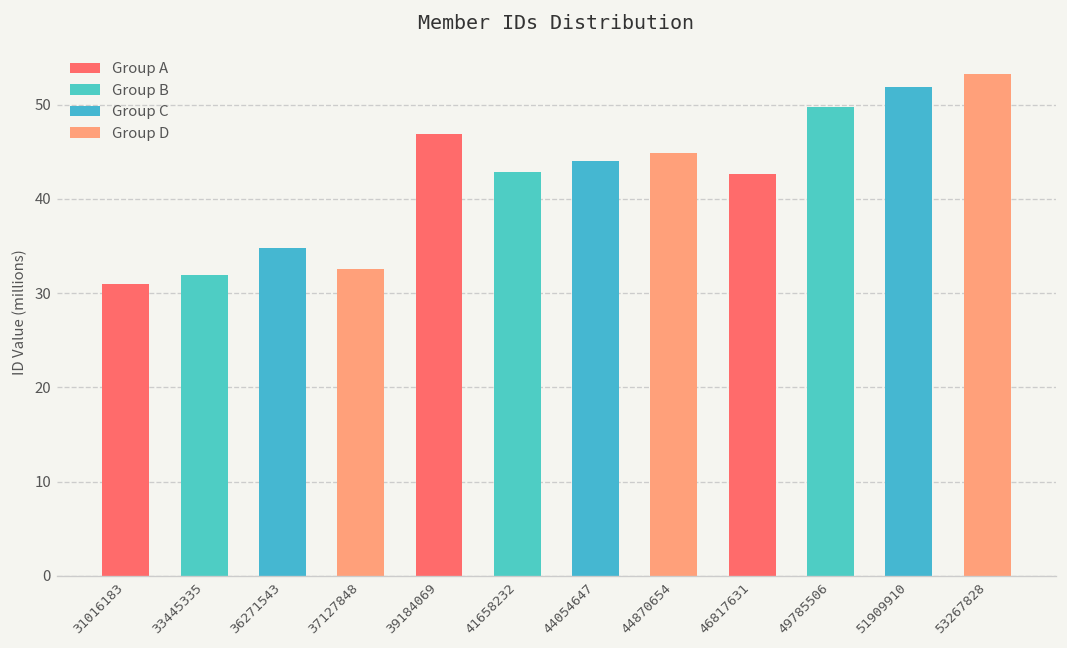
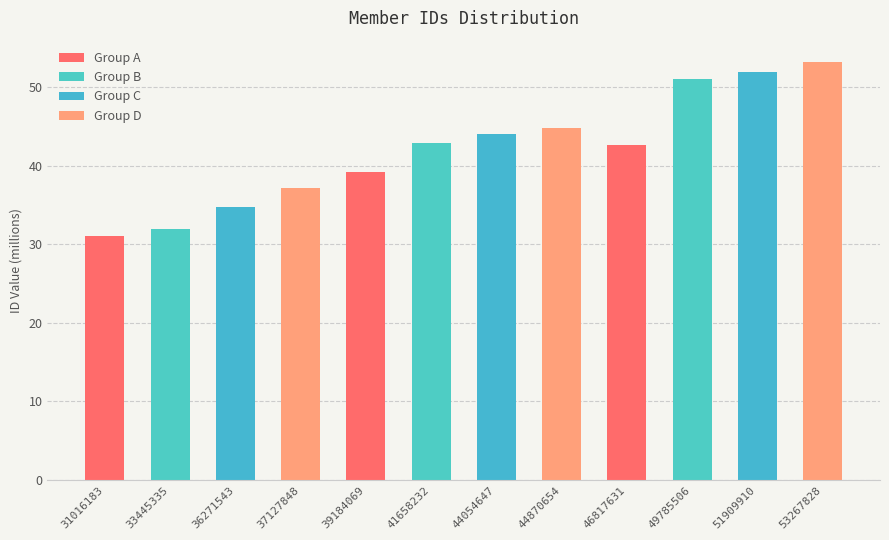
  {
    "31016183": 31,
    "33445335": 32,
    "36271543": 35,
-   "37127848": 33,
-   "39184069": 47,
+   "37127848": 37,
+   "39184069": 39,
    "41658232": 43,
    "44054647": 44,
    "44870654": 45,
    "46817631": 43,
-   "49785506": 50,
+   "49785506": 51,
    "51909910": 52,
    "53267828": 53
  }
